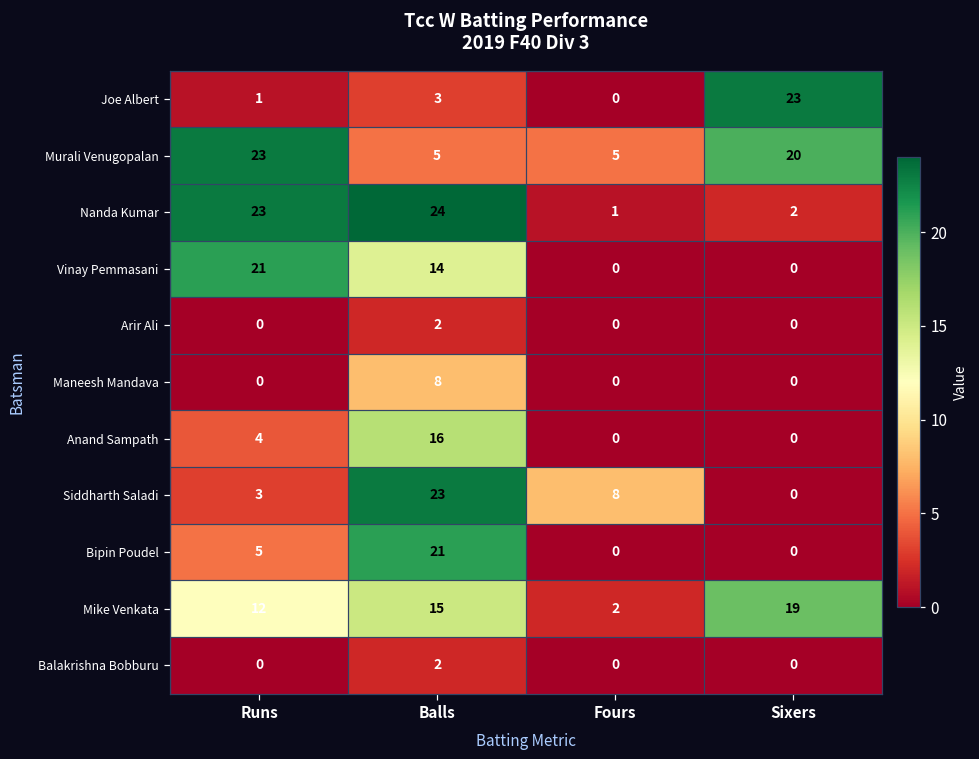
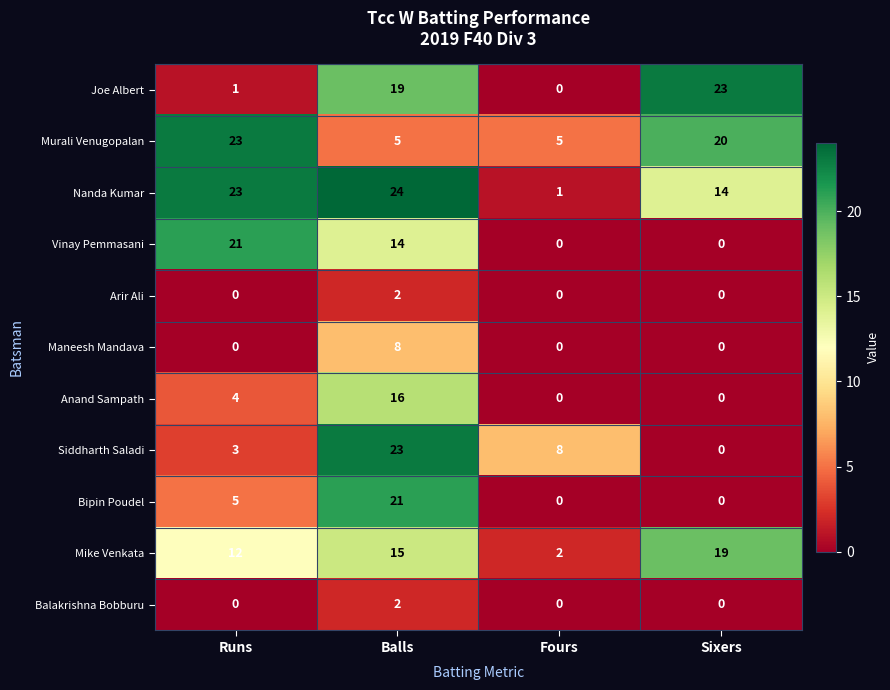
  {
    "Joe Albert": {
      "Runs": 1,
-     "Balls": 3,
+     "Balls": 19,
      "Fours": 0,
      "Sixers": 23
    },
    "Murali Venugopalan": {
      "Runs": 23,
      "Balls": 5,
      "Fours": 5,
      "Sixers": 20
    },
    "Nanda Kumar": {
      "Runs": 23,
      "Balls": 24,
      "Fours": 1,
-     "Sixers": 2
+     "Sixers": 14
    },
    "Vinay Pemmasani": {
      "Runs": 21,
      "Balls": 14,
      "Fours": 0,
      "Sixers": 0
    },
    "Arir Ali": {
      "Runs": 0,
      "Balls": 2,
      "Fours": 0,
      "Sixers": 0
    },
    "Maneesh Mandava": {
      "Runs": 0,
      "Balls": 8,
      "Fours": 0,
      "Sixers": 0
    },
    "Anand Sampath": {
      "Runs": 4,
      "Balls": 16,
      "Fours": 0,
      "Sixers": 0
    },
    "Siddharth Saladi": {
      "Runs": 3,
      "Balls": 23,
      "Fours": 8,
      "Sixers": 0
    },
    "Bipin Poudel": {
      "Runs": 5,
      "Balls": 21,
      "Fours": 0,
      "Sixers": 0
    },
    "Mike Venkata": {
      "Runs": 12,
      "Balls": 15,
      "Fours": 2,
      "Sixers": 19
    },
    "Balakrishna Bobburu": {
      "Runs": 0,
      "Balls": 2,
      "Fours": 0,
      "Sixers": 0
    }
  }
